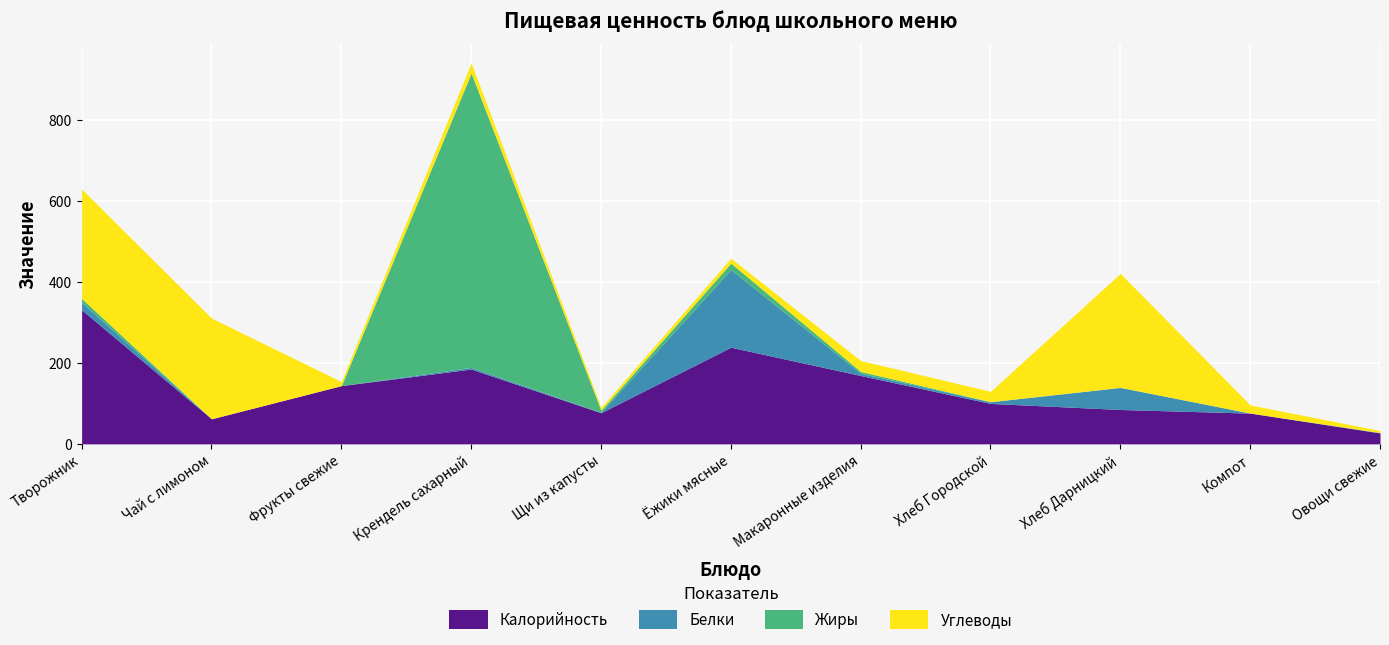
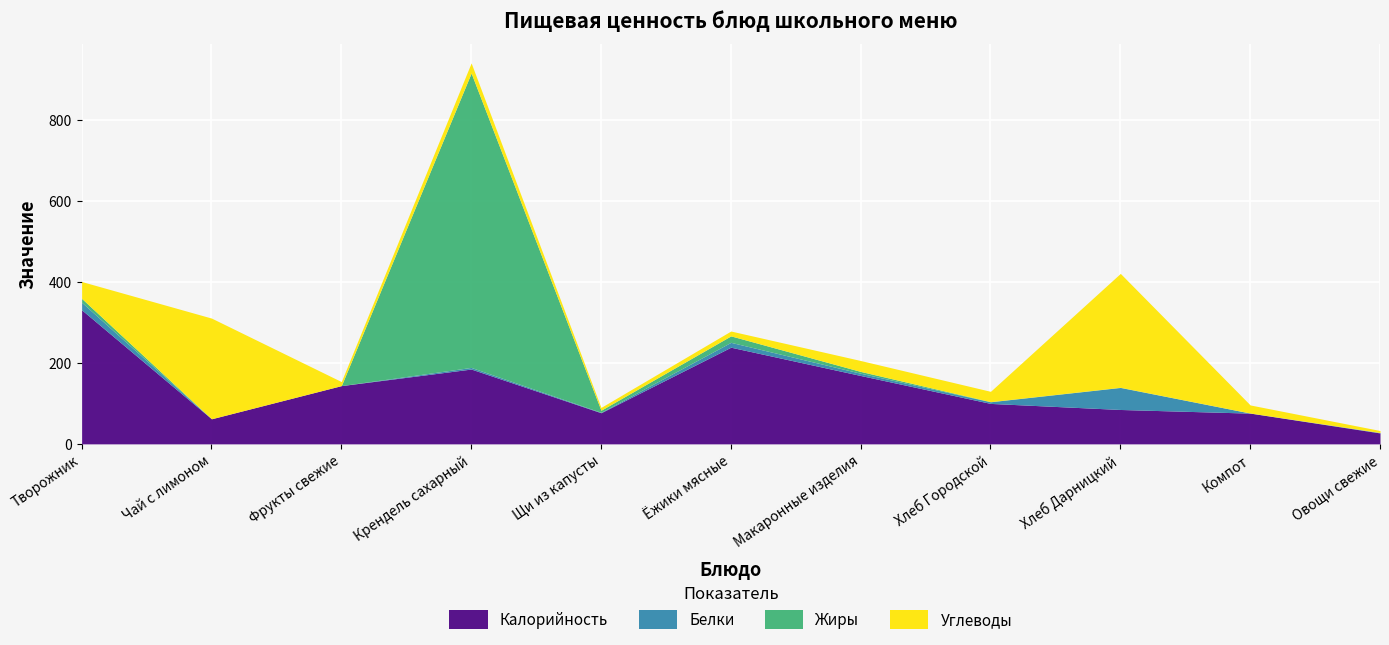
  {
    "Калорийность": {
      "Творожник": 330,
      "Ёжики мясные": 240,
      "Хлеб Дарницкий": 90
    },
    "Белки": {
      "Творожник": 20,
-     "Ёжики мясные": 190
+     "Ёжики мясные": 10
    },
    "Жиры": {
      "Творожник": 10,
      "Крендель сахарный": 730,
      "Ёжики мясные": 20
    },
    "Углеводы": {
-     "Творожник": 270,
+     "Творожник": 40,
      "Чай с лимоном": 250,
      "Фрукты свежие": 10,
      "Крендель сахарный": 30,
      "Щи из капусты": 10,
      "Ёжики мясные": 10,
      "Макаронные изделия": 30,
      "Хлеб Городской": 30,
      "Хлеб Дарницкий": 280,
      "Компот": 20
    }
  }
